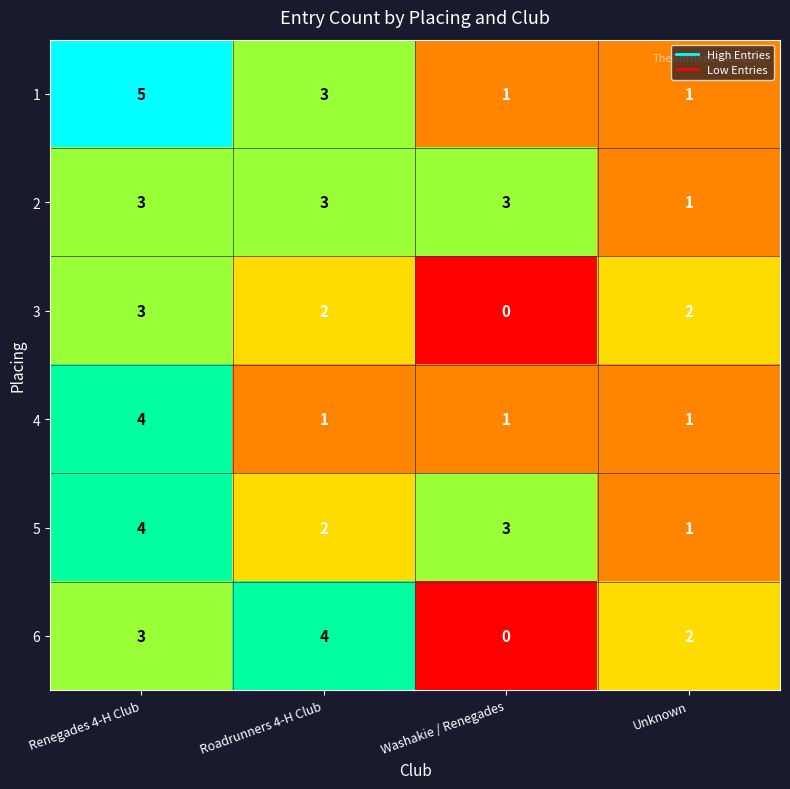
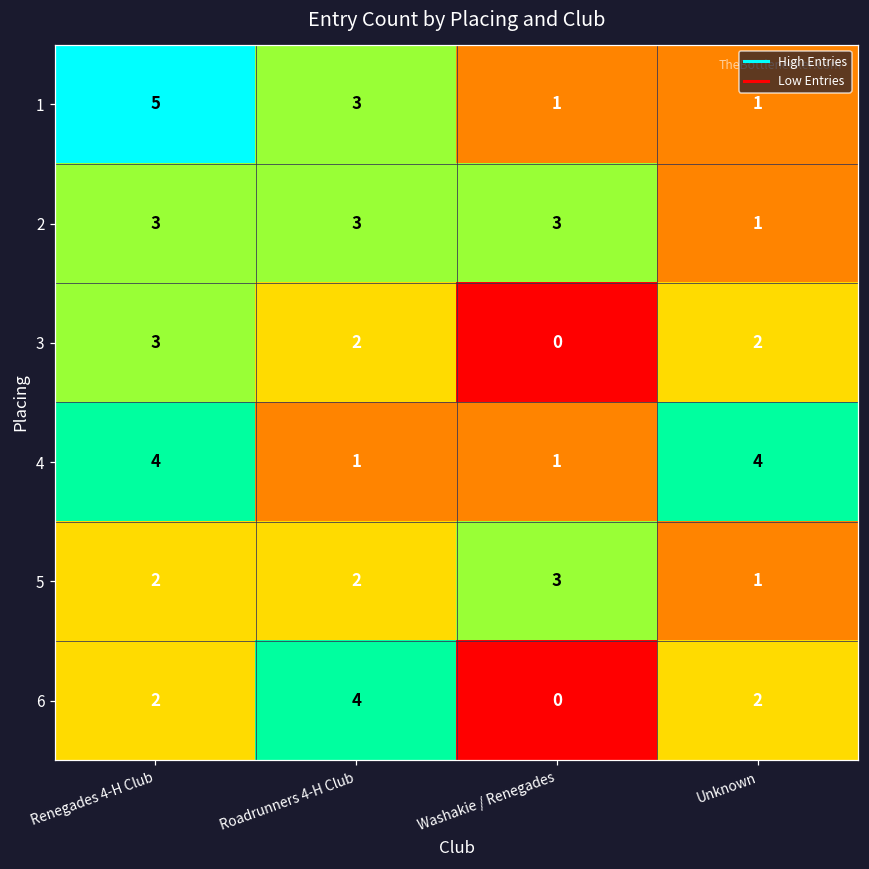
  {
    "1": {
      "Renegades 4-H Club": 5,
      "Roadrunners 4-H Club": 3,
      "Washakie / Renegades": 1,
      "Unknown": 1
    },
    "2": {
      "Renegades 4-H Club": 3,
      "Roadrunners 4-H Club": 3,
      "Washakie / Renegades": 3,
      "Unknown": 1
    },
    "3": {
      "Renegades 4-H Club": 3,
      "Roadrunners 4-H Club": 2,
      "Washakie / Renegades": 0,
      "Unknown": 2
    },
    "4": {
      "Renegades 4-H Club": 4,
      "Roadrunners 4-H Club": 1,
      "Washakie / Renegades": 1,
-     "Unknown": 1
+     "Unknown": 4
    },
    "5": {
-     "Renegades 4-H Club": 4,
+     "Renegades 4-H Club": 2,
      "Roadrunners 4-H Club": 2,
      "Washakie / Renegades": 3,
      "Unknown": 1
    },
    "6": {
-     "Renegades 4-H Club": 3,
+     "Renegades 4-H Club": 2,
      "Roadrunners 4-H Club": 4,
      "Washakie / Renegades": 0,
      "Unknown": 2
    }
  }
